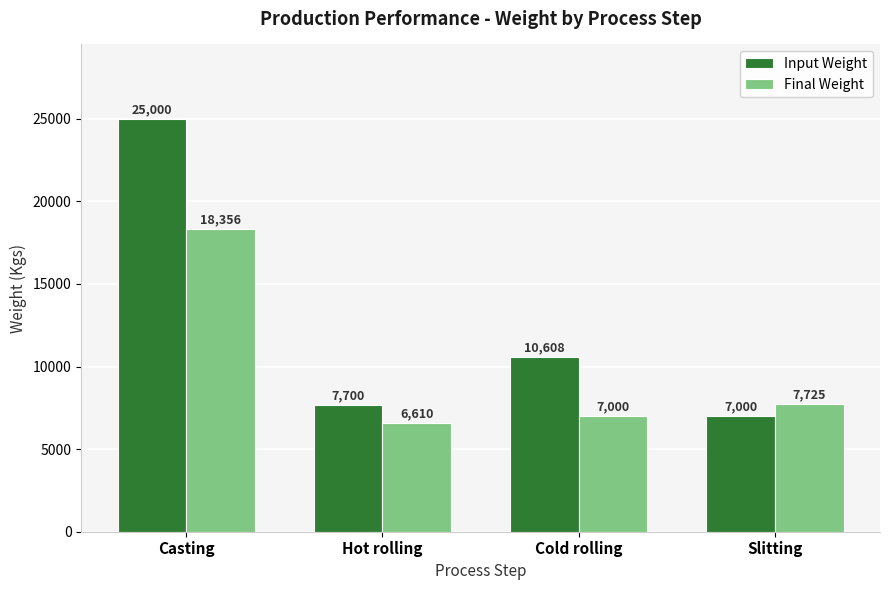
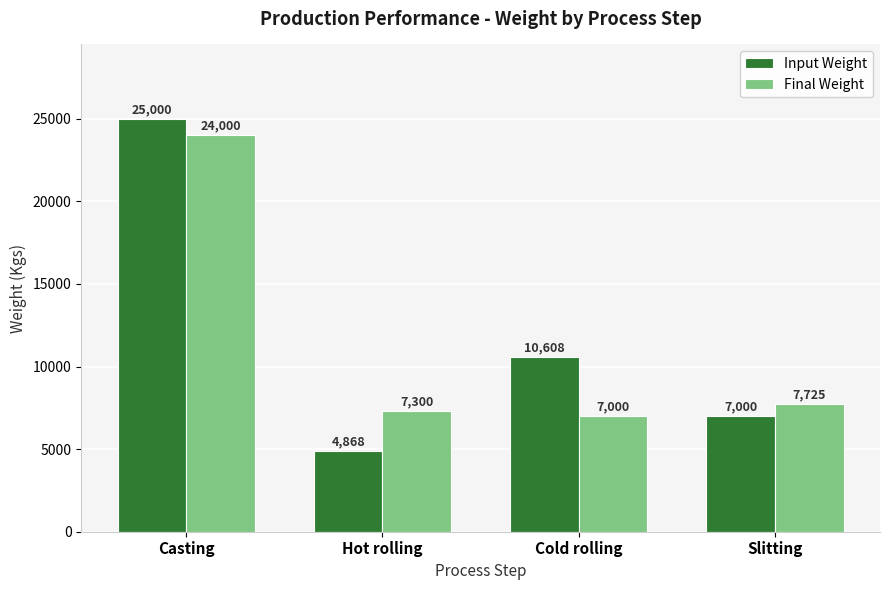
  {
    "Input Weight": {
      "Casting": "25,000",
-     "Hot rolling": "7,700",
+     "Hot rolling": "4,868",
      "Cold rolling": "10,608",
      "Slitting": "7,000"
    },
    "Final Weight": {
-     "Casting": "18,356",
-     "Hot rolling": "6,610",
+     "Casting": "24,000",
+     "Hot rolling": "7,300",
      "Cold rolling": "7,000",
      "Slitting": "7,725"
    }
  }
